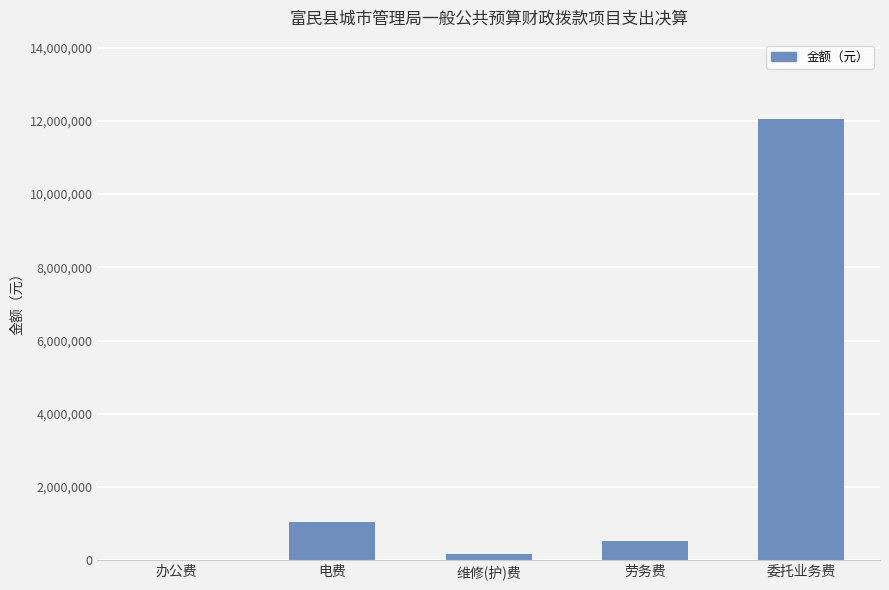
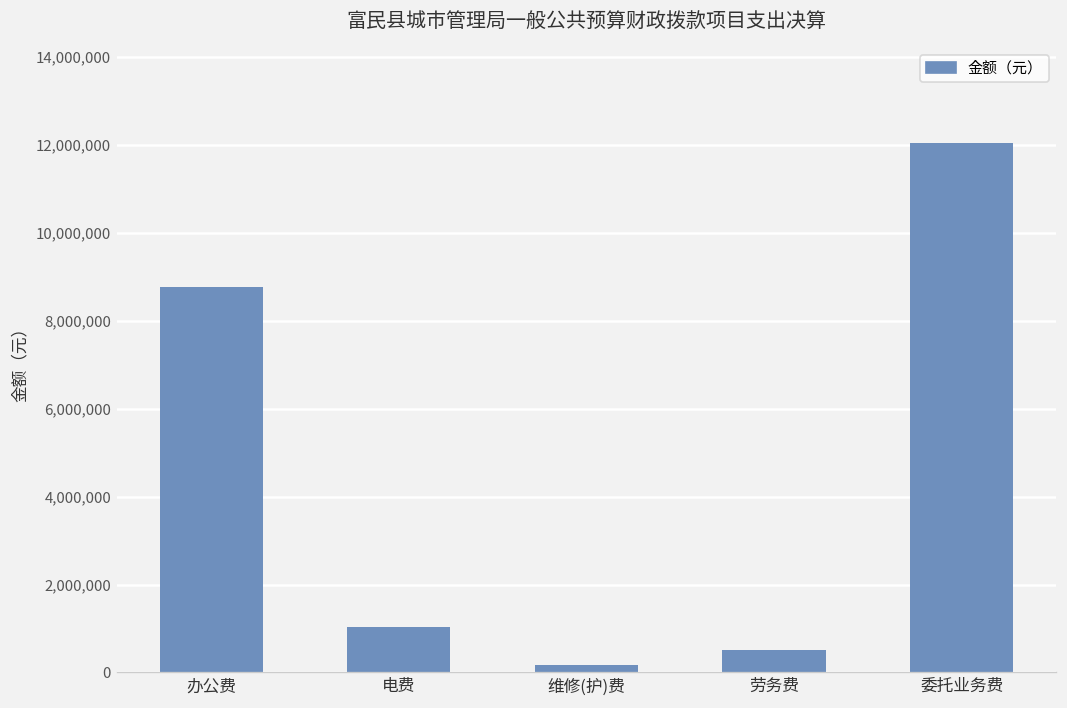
  {
-   "办公费": "0",
+   "办公费": "8,800,000",
    "电费": "1,000,000",
    "维修(护)费": "200,000",
    "劳务费": "500,000",
    "委托业务费": "12,000,000"
  }
